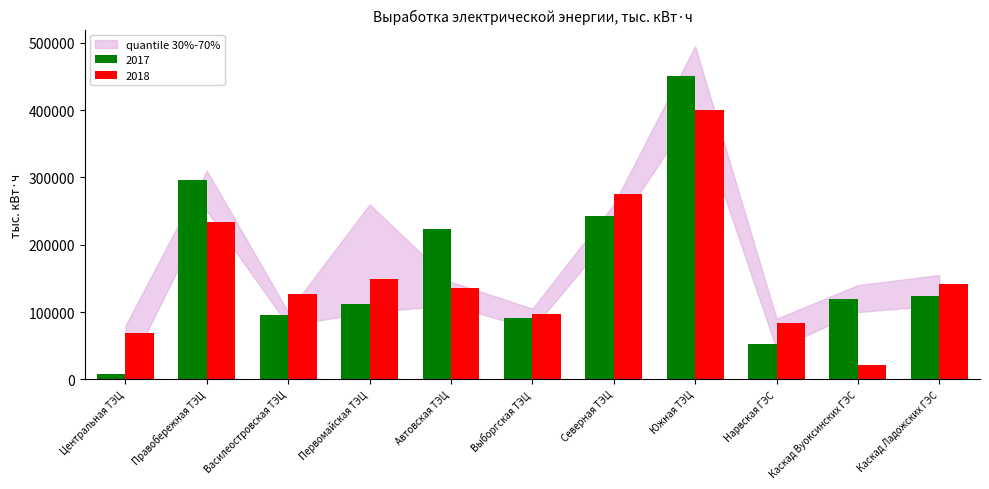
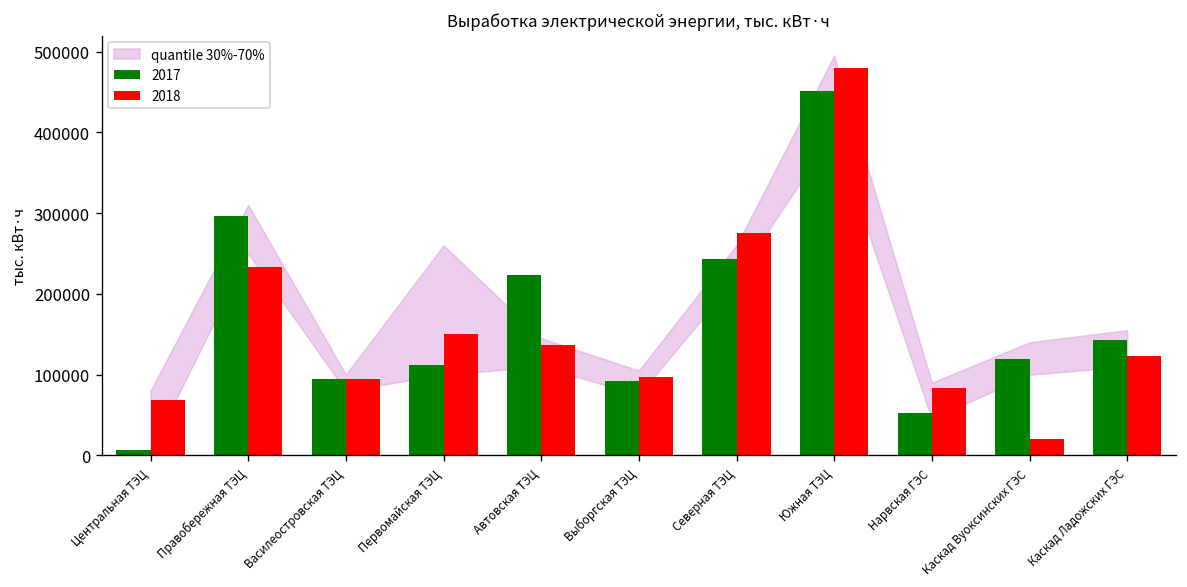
  {
    "2017": {
      "Центральная ТЭЦ": 10000,
      "Правобережная ТЭЦ": 300000,
      "Василеостровская ТЭЦ": 90000,
      "Первомайская ТЭЦ": 110000,
      "Автовская ТЭЦ": 220000,
      "Выборгская ТЭЦ": 90000,
      "Северная ТЭЦ": 240000,
      "Южная ТЭЦ": 450000,
      "Нарвская ГЭС": 50000,
      "Каскад Вуоксинских ГЭС": 120000,
-     "Каскад Ладожских ГЭС": 120000
+     "Каскад Ладожских ГЭС": 140000
    },
    "2018": {
      "Центральная ТЭЦ": 70000,
      "Правобережная ТЭЦ": 230000,
-     "Василеостровская ТЭЦ": 130000,
+     "Василеостровская ТЭЦ": 90000,
      "Первомайская ТЭЦ": 150000,
      "Автовская ТЭЦ": 140000,
      "Выборгская ТЭЦ": 100000,
      "Северная ТЭЦ": 280000,
-     "Южная ТЭЦ": 400000,
+     "Южная ТЭЦ": 480000,
      "Нарвская ГЭС": 80000,
      "Каскад Вуоксинских ГЭС": 20000,
-     "Каскад Ладожских ГЭС": 140000
+     "Каскад Ладожских ГЭС": 120000
    }
  }
